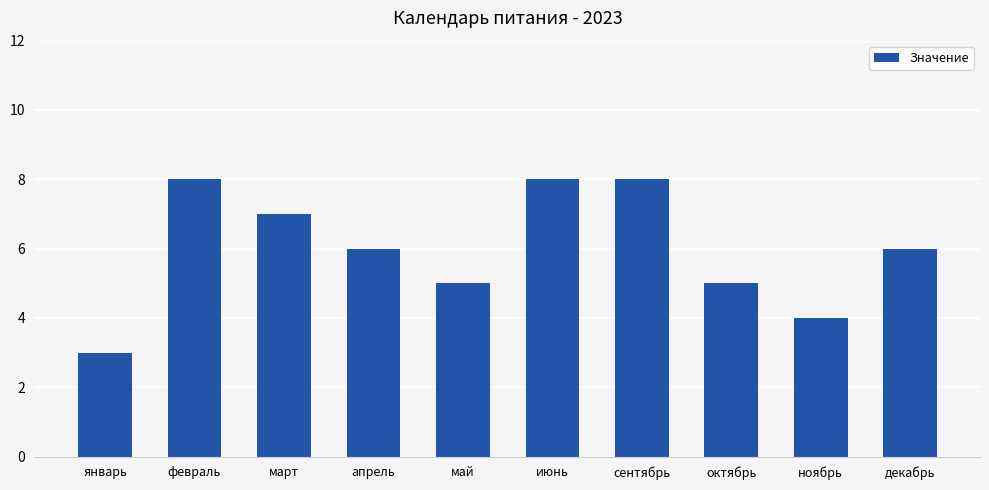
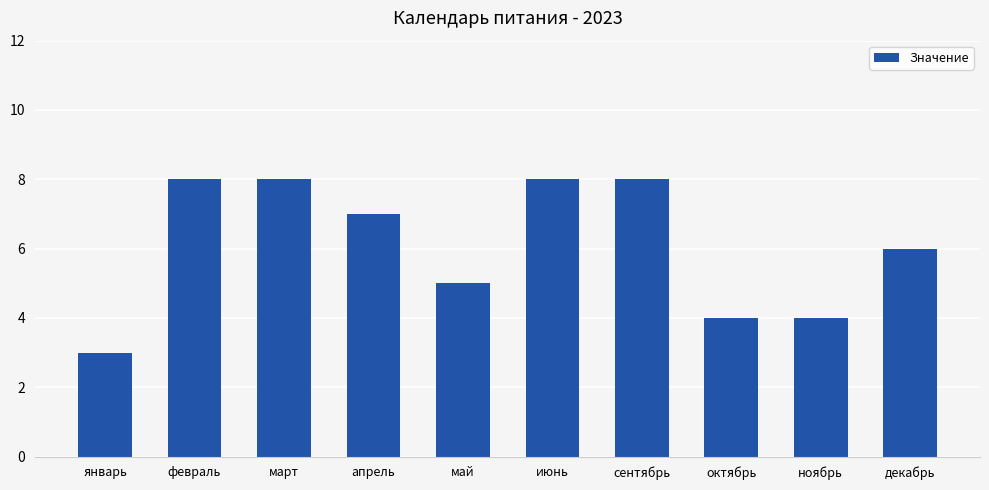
  {
    "январь": 3,
    "февраль": 8,
-   "март": 7,
-   "апрель": 6,
+   "март": 8,
+   "апрель": 7,
    "май": 5,
    "июнь": 8,
    "сентябрь": 8,
-   "октябрь": 5,
+   "октябрь": 4,
    "ноябрь": 4,
    "декабрь": 6
  }
